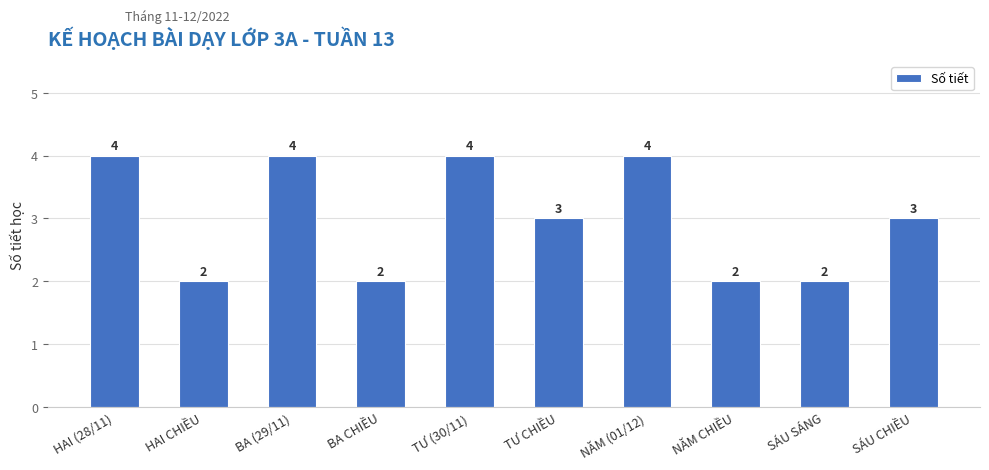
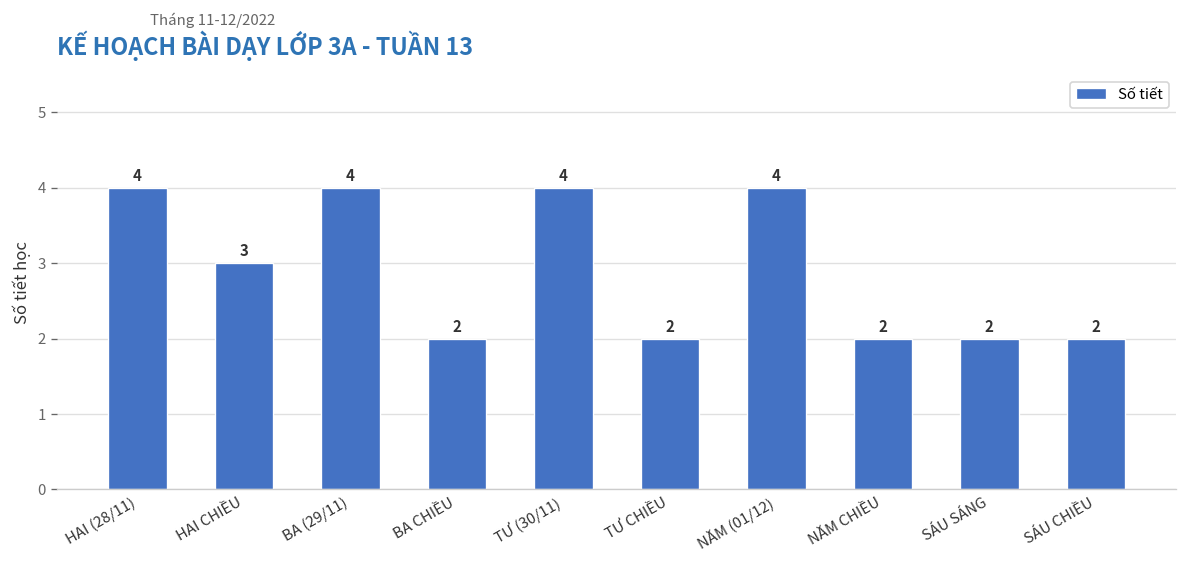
  {
    "HAI (28/11)": 4,
-   "HAI CHIỀU": 2,
+   "HAI CHIỀU": 3,
    "BA (29/11)": 4,
    "BA CHIỀU": 2,
    "TƯ (30/11)": 4,
-   "TƯ CHIỀU": 3,
+   "TƯ CHIỀU": 2,
    "NĂM (01/12)": 4,
    "NĂM CHIỀU": 2,
    "SÁU SÁNG": 2,
-   "SÁU CHIỀU": 3
+   "SÁU CHIỀU": 2
  }
